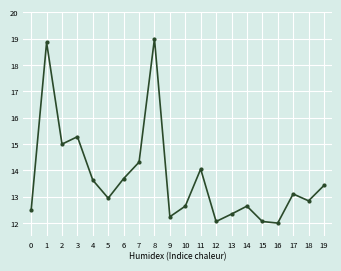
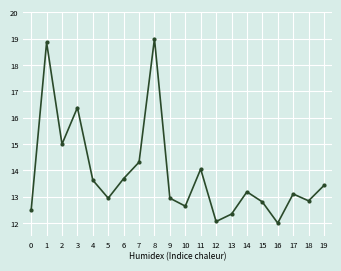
  {
    "0": 12.5,
    "1": 18.9,
    "2": 15.0,
-   "3": 15.3,
+   "3": 16.4,
    "4": 13.6,
    "5": 12.9,
    "6": 13.7,
    "7": 14.3,
    "8": 19.0,
-   "9": 12.2,
+   "9": 12.9,
    "10": 12.6,
    "11": 14.1,
    "12": 12.1,
    "13": 12.3,
-   "14": 12.6,
-   "15": 12.1,
+   "14": 13.2,
+   "15": 12.8,
    "16": 12.0,
    "17": 13.1,
    "18": 12.8,
    "19": 13.4
  }
